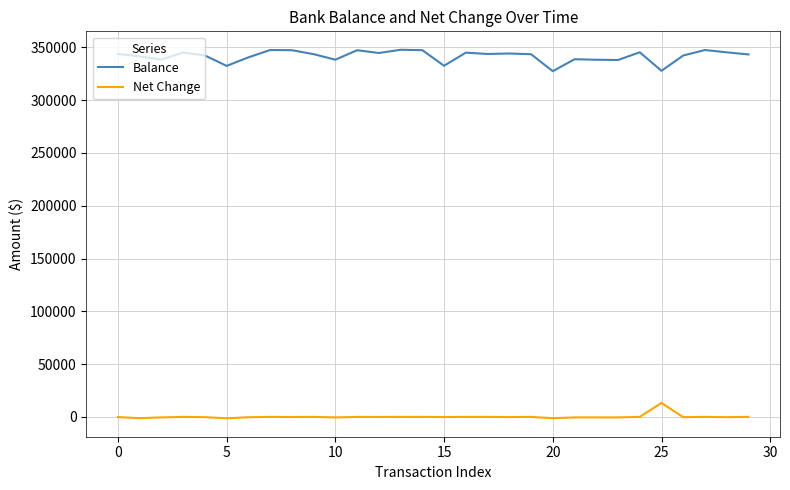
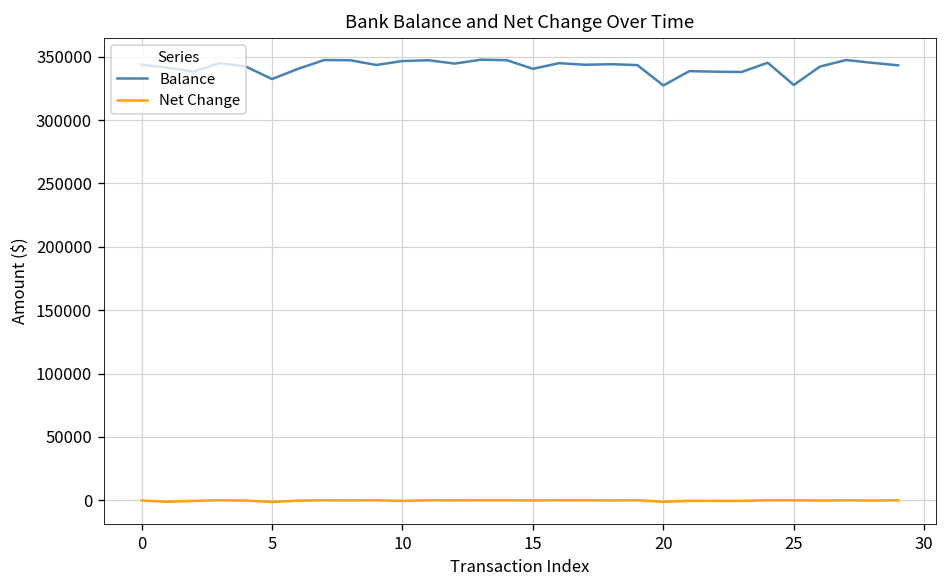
  {
    "Balance": {
      "5": 332000,
-     "10": 338000,
-     "15": 333000,
+     "10": 347000,
+     "15": 340000,
      "20": 327000,
      "25": 328000
    },
    "Net Change": {
      "0": 0,
      "5": -1000,
      "10": 0,
      "15": 0,
      "20": -1000,
-     "25": 13000
+     "25": 0
    }
  }
